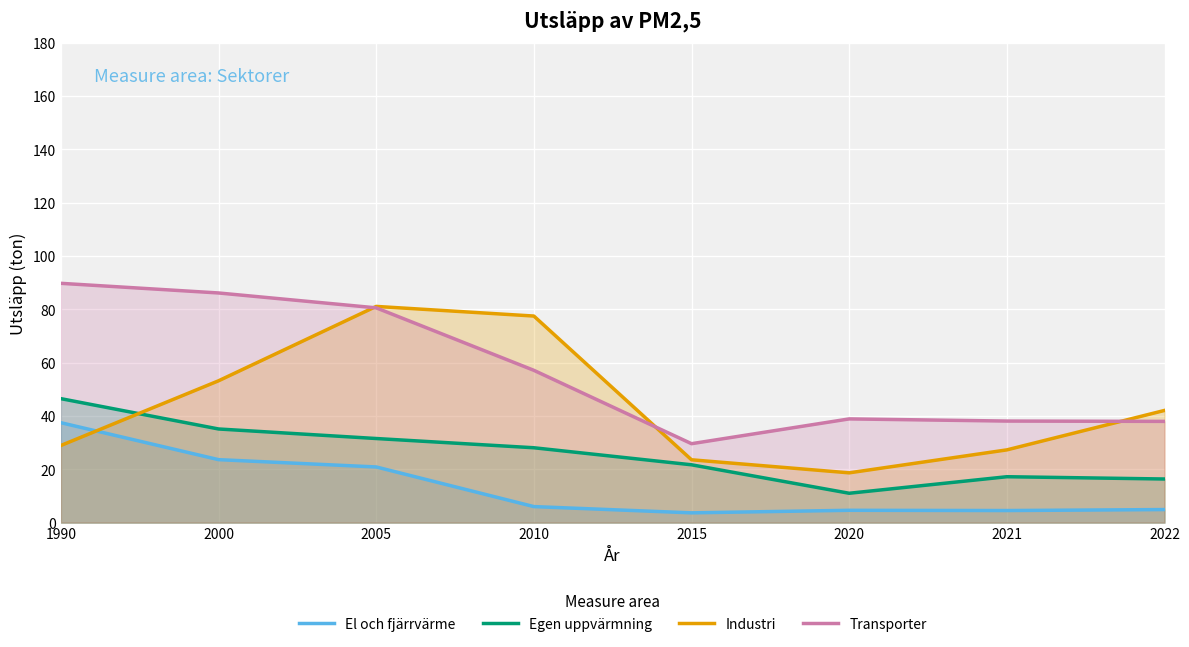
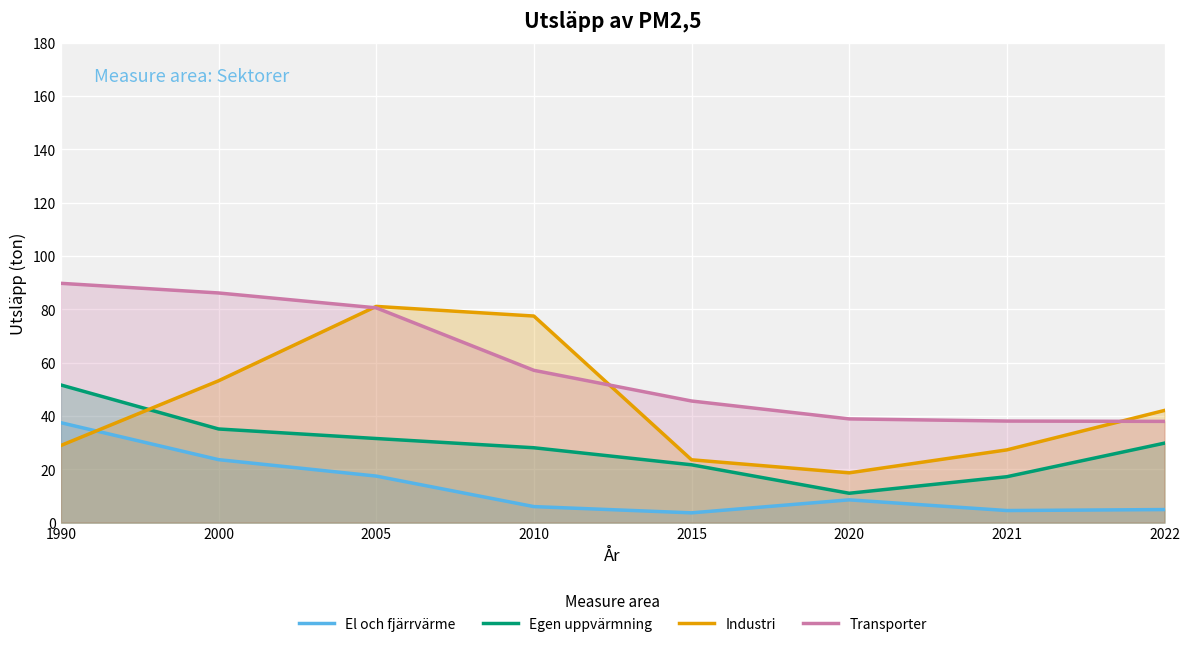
  {
    "El och fjärrvärme": {
      "1990": 37,
      "2000": 24,
-     "2005": 21,
+     "2005": 17,
      "2010": 6,
      "2015": 4,
-     "2020": 5,
+     "2020": 9,
      "2021": 5,
      "2022": 5
    },
    "Egen uppvärmning": {
-     "1990": 47,
+     "1990": 52,
      "2000": 35,
      "2005": 32,
      "2010": 28,
      "2015": 22,
      "2020": 11,
      "2021": 17,
-     "2022": 16
+     "2022": 30
    },
    "Industri": {
      "1990": 29,
      "2000": 53,
      "2010": 77,
      "2015": 24,
      "2020": 19,
      "2021": 27,
      "2022": 42
    },
    "Transporter": {
      "1990": 90,
      "2000": 86,
      "2010": 57,
-     "2015": 30,
+     "2015": 46,
      "2020": 39,
      "2021": 38,
      "2022": 38
    }
  }
